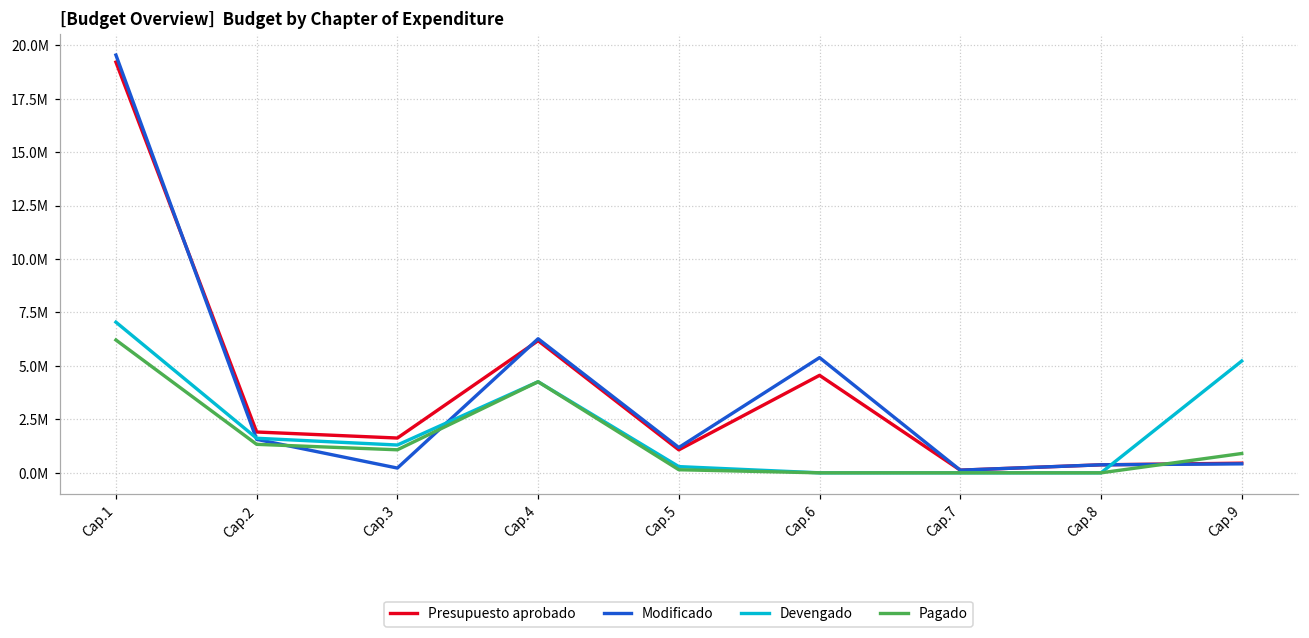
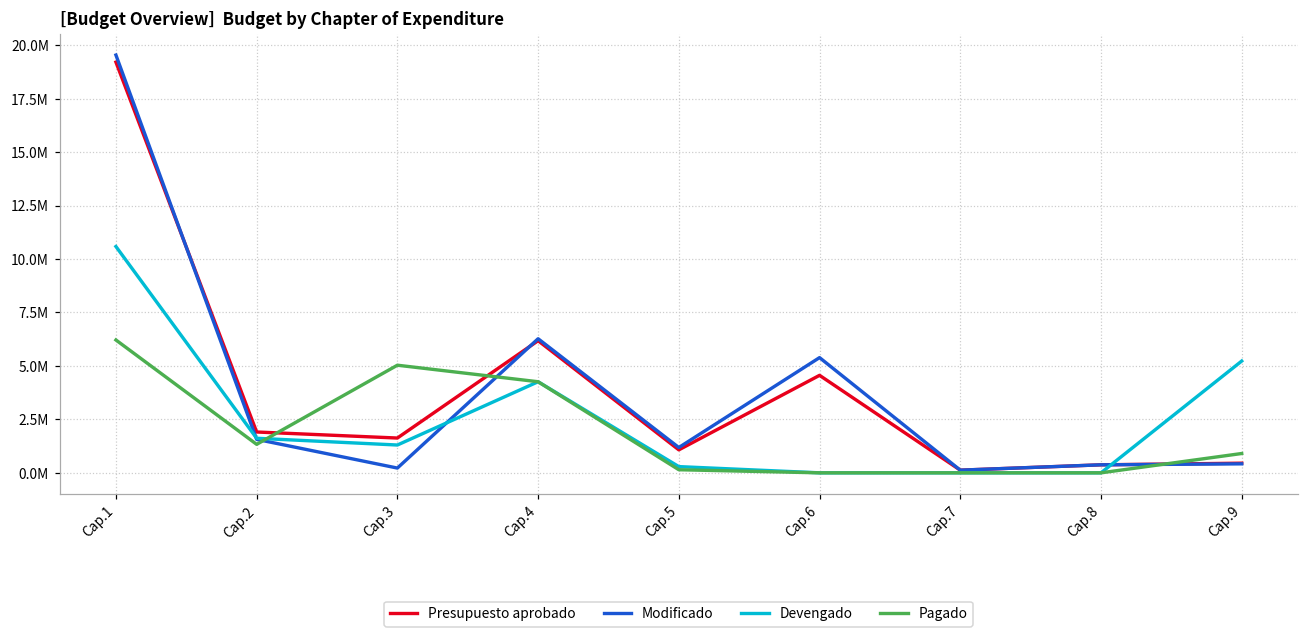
  {
    "Presupuesto aprobado": {
      "Cap.1": 19200000,
      "Cap.2": 1900000,
      "Cap.3": 1600000,
      "Cap.6": 4600000
    },
    "Modificado": {
      "Cap.1": 19500000,
      "Cap.3": 200000,
      "Cap.6": 5400000
    },
    "Devengado": {
-     "Cap.1": 7000000,
+     "Cap.1": 10600000,
      "Cap.3": 1300000,
      "Cap.5": 300000,
      "Cap.9": 5200000
    },
    "Pagado": {
      "Cap.1": 6200000,
      "Cap.2": 1300000,
-     "Cap.3": 1100000,
+     "Cap.3": 5000000,
      "Cap.5": 100000,
      "Cap.9": 900000
    }
  }
